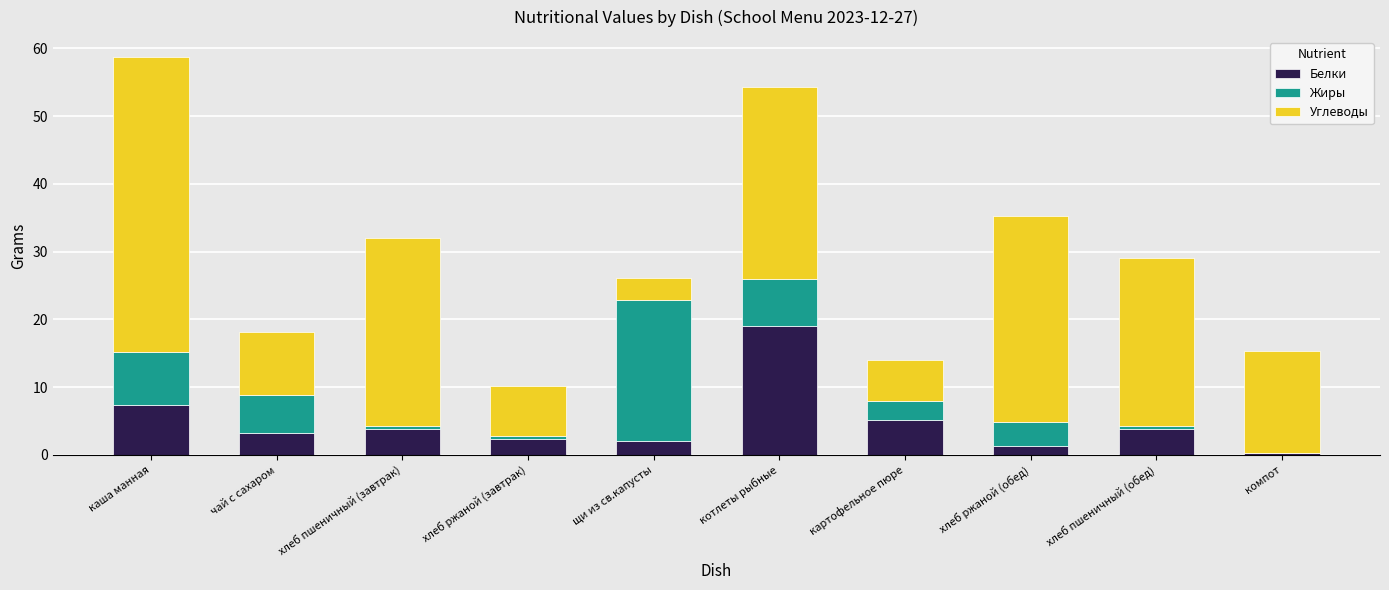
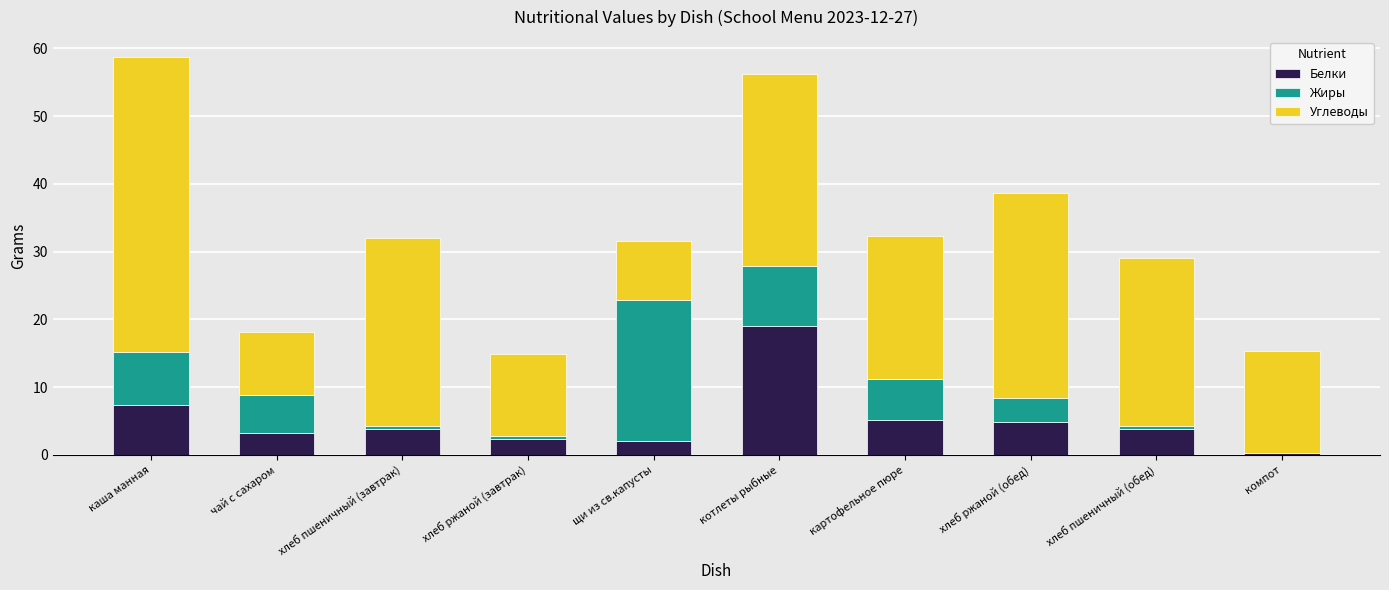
  {
    "Белки": {
      "каша манная": 7,
      "чай с сахаром": 3,
      "хлеб пшеничный (завтрак)": 4,
      "хлеб ржаной (завтрак)": 2,
      "щи из св.капусты": 2,
      "котлеты рыбные": 19,
      "картофельное пюре": 5,
-     "хлеб ржаной (обед)": 1,
+     "хлеб ржаной (обед)": 5,
      "хлеб пшеничный (обед)": 4
    },
    "Жиры": {
      "каша манная": 8,
      "чай с сахаром": 6,
      "хлеб пшеничный (завтрак)": 0,
      "хлеб ржаной (завтрак)": 0,
      "щи из св.капусты": 21,
-     "котлеты рыбные": 7,
-     "картофельное пюре": 3,
+     "котлеты рыбные": 9,
+     "картофельное пюре": 6,
      "хлеб ржаной (обед)": 4,
      "хлеб пшеничный (обед)": 0
    },
    "Углеводы": {
      "каша манная": 44,
      "чай с сахаром": 9,
      "хлеб пшеничный (завтрак)": 28,
-     "хлеб ржаной (завтрак)": 7,
-     "щи из св.капусты": 3,
+     "хлеб ржаной (завтрак)": 12,
+     "щи из св.капусты": 9,
      "котлеты рыбные": 28,
-     "картофельное пюре": 6,
+     "картофельное пюре": 21,
      "хлеб ржаной (обед)": 30,
      "хлеб пшеничный (обед)": 25,
      "компот": 15
    }
  }
